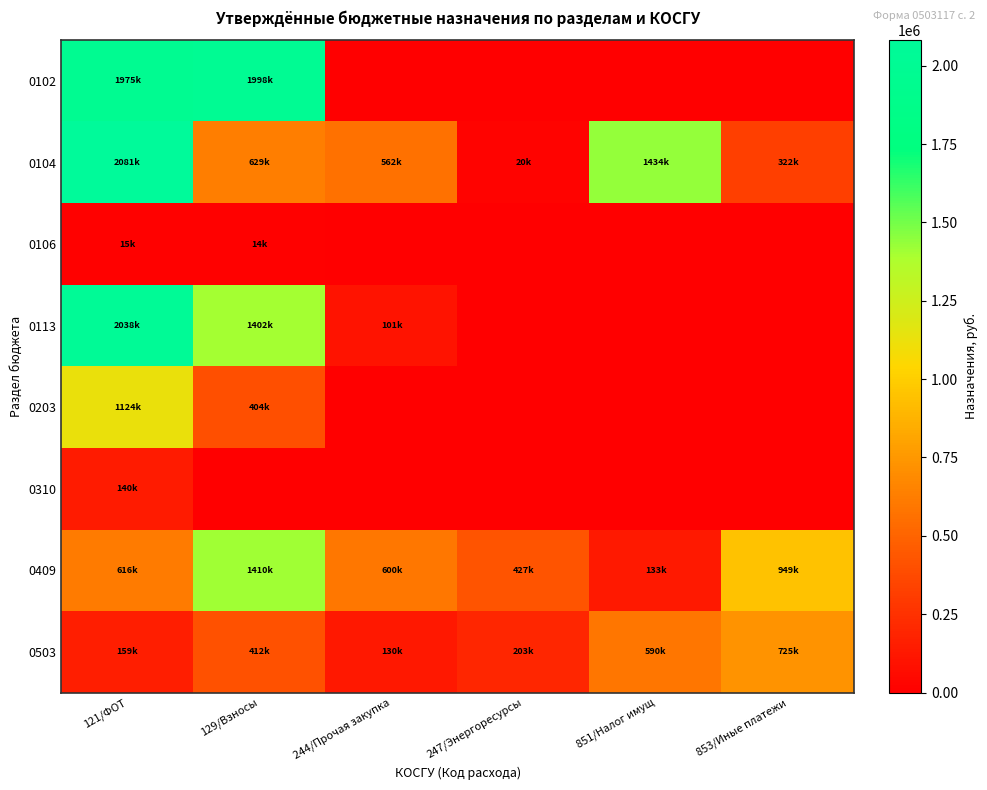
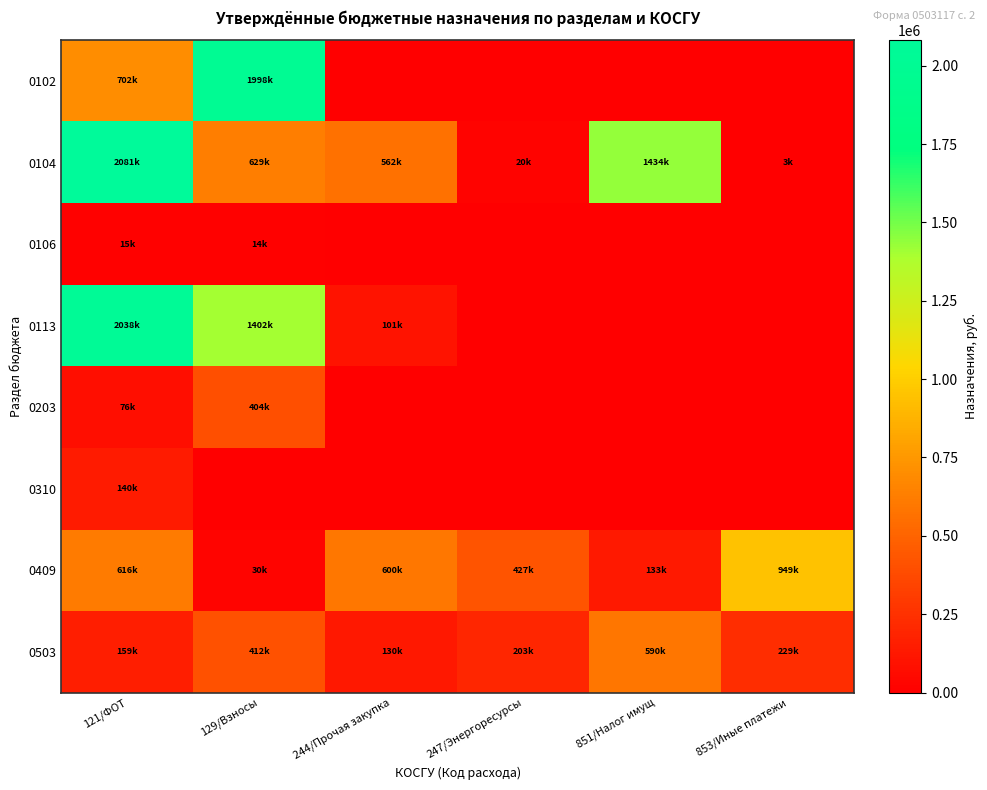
  {
    "0102": {
-     "121/ФОТ": "1975k",
+     "121/ФОТ": "702k",
      "129/Взносы": "1998k"
    },
    "0104": {
      "121/ФОТ": "2081k",
      "129/Взносы": "629k",
      "244/Прочая закупка": "562k",
      "247/Энергоресурсы": "20k",
      "851/Налог имущ": "1434k",
-     "853/Иные платежи": "322k"
+     "853/Иные платежи": "3k"
    },
    "0106": {
      "121/ФОТ": "15k",
      "129/Взносы": "14k"
    },
    "0113": {
      "121/ФОТ": "2038k",
      "129/Взносы": "1402k",
      "244/Прочая закупка": "101k"
    },
    "0203": {
-     "121/ФОТ": "1124k",
+     "121/ФОТ": "76k",
      "129/Взносы": "404k"
    },
    "0310": {
      "121/ФОТ": "140k"
    },
    "0409": {
      "121/ФОТ": "616k",
-     "129/Взносы": "1410k",
+     "129/Взносы": "30k",
      "244/Прочая закупка": "600k",
      "247/Энергоресурсы": "427k",
      "851/Налог имущ": "133k",
      "853/Иные платежи": "949k"
    },
    "0503": {
      "121/ФОТ": "159k",
      "129/Взносы": "412k",
      "244/Прочая закупка": "130k",
      "247/Энергоресурсы": "203k",
      "851/Налог имущ": "590k",
-     "853/Иные платежи": "725k"
+     "853/Иные платежи": "229k"
    }
  }
